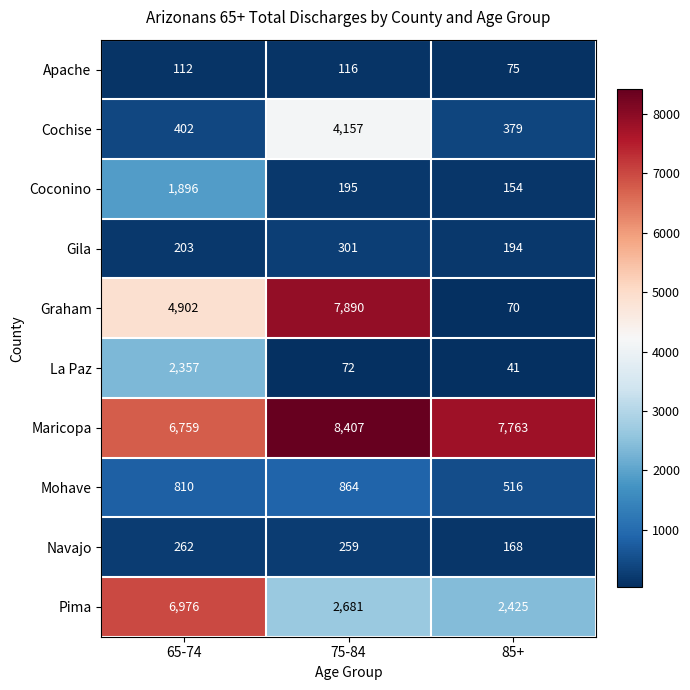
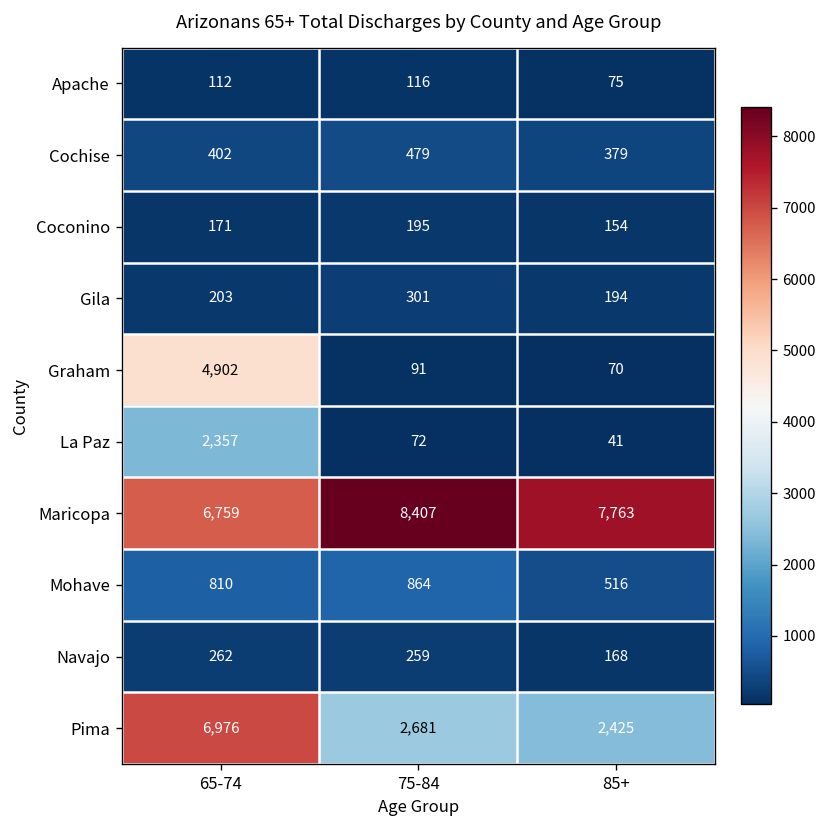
  {
    "Apache": {
      "65-74": "112",
      "75-84": "116",
      "85+": "75"
    },
    "Cochise": {
      "65-74": "402",
-     "75-84": "4,157",
+     "75-84": "479",
      "85+": "379"
    },
    "Coconino": {
-     "65-74": "1,896",
+     "65-74": "171",
      "75-84": "195",
      "85+": "154"
    },
    "Gila": {
      "65-74": "203",
      "75-84": "301",
      "85+": "194"
    },
    "Graham": {
      "65-74": "4,902",
-     "75-84": "7,890",
+     "75-84": "91",
      "85+": "70"
    },
    "La Paz": {
      "65-74": "2,357",
      "75-84": "72",
      "85+": "41"
    },
    "Maricopa": {
      "65-74": "6,759",
      "75-84": "8,407",
      "85+": "7,763"
    },
    "Mohave": {
      "65-74": "810",
      "75-84": "864",
      "85+": "516"
    },
    "Navajo": {
      "65-74": "262",
      "75-84": "259",
      "85+": "168"
    },
    "Pima": {
      "65-74": "6,976",
      "75-84": "2,681",
      "85+": "2,425"
    }
  }
